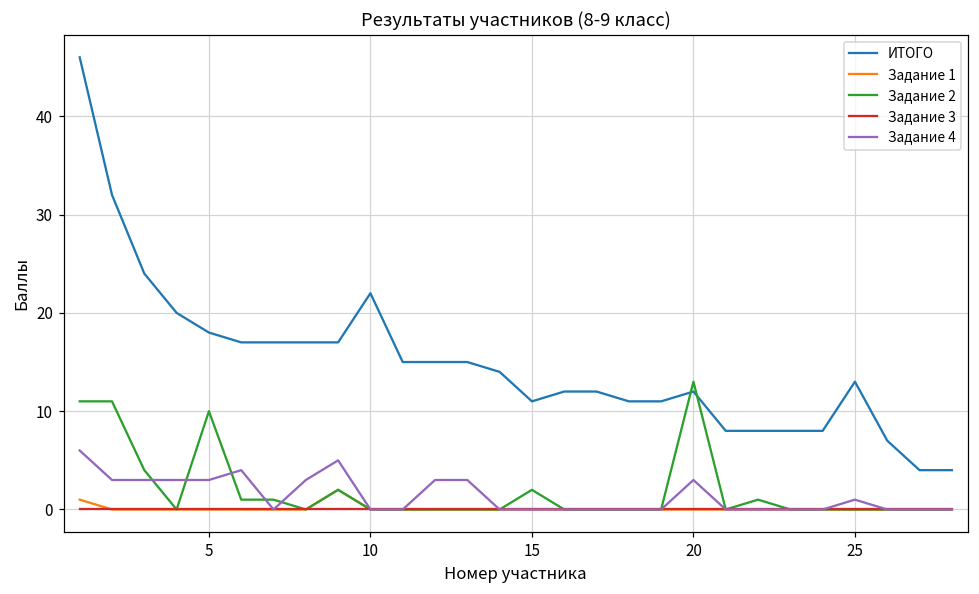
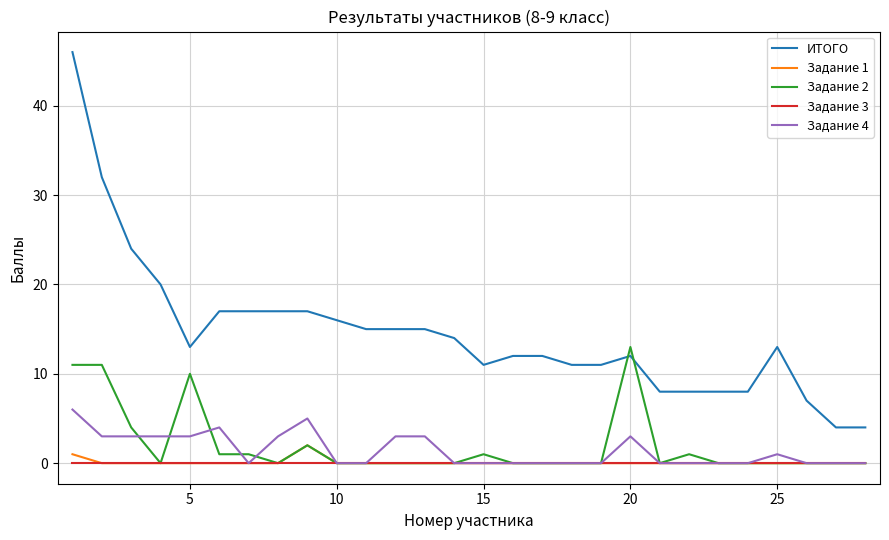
  {
    "ИТОГО": {
-     "5": 18,
-     "10": 22,
+     "5": 13,
+     "10": 16,
      "15": 11,
      "20": 12,
      "25": 13
    },
    "Задание 2": {
      "5": 10,
-     "15": 2,
+     "15": 1,
      "20": 13
    },
    "Задание 4": {
      "5": 3,
      "20": 3,
      "25": 1
    }
  }
